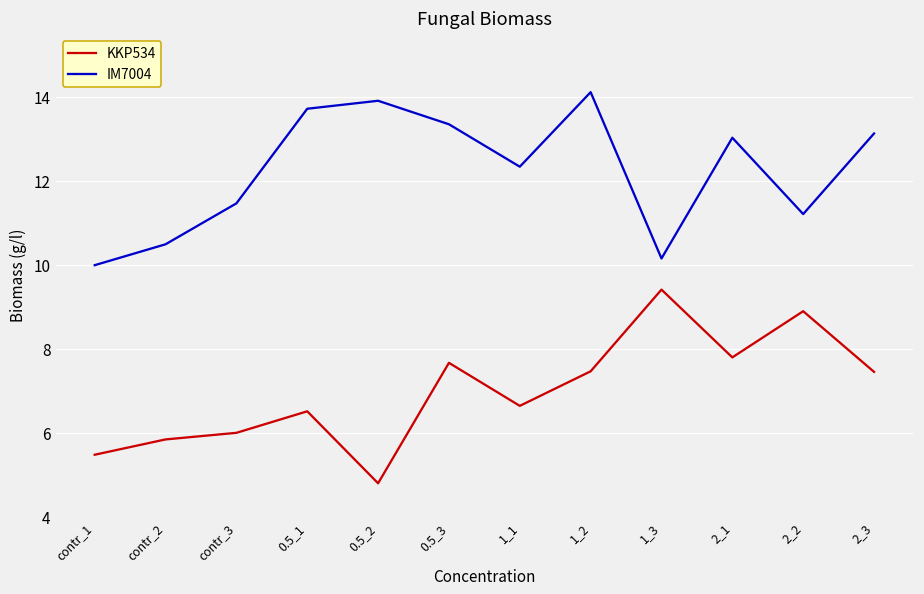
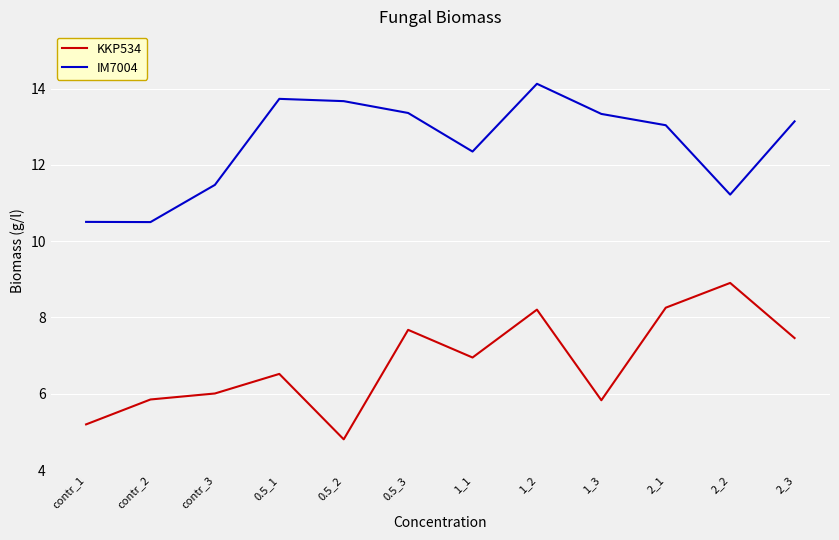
  {
    "KKP534": {
-     "contr_1": 5.5,
+     "contr_1": 5.2,
      "contr_2": 5.9,
      "contr_3": 6.0,
      "0.5_1": 6.5,
      "0.5_2": 4.8,
      "0.5_3": 7.7,
-     "1_1": 6.7,
-     "1_2": 7.5,
-     "1_3": 9.4,
-     "2_1": 7.8,
+     "1_1": 7.0,
+     "1_2": 8.2,
+     "1_3": 5.8,
+     "2_1": 8.3,
      "2_2": 8.9,
      "2_3": 7.5
    },
    "IM7004": {
-     "contr_1": 10.0,
+     "contr_1": 10.5,
      "contr_2": 10.5,
      "contr_3": 11.5,
      "0.5_1": 13.7,
-     "0.5_2": 13.9,
+     "0.5_2": 13.7,
      "0.5_3": 13.4,
      "1_1": 12.3,
      "1_2": 14.1,
-     "1_3": 10.2,
+     "1_3": 13.3,
      "2_1": 13.0,
      "2_2": 11.2,
      "2_3": 13.1
    }
  }
